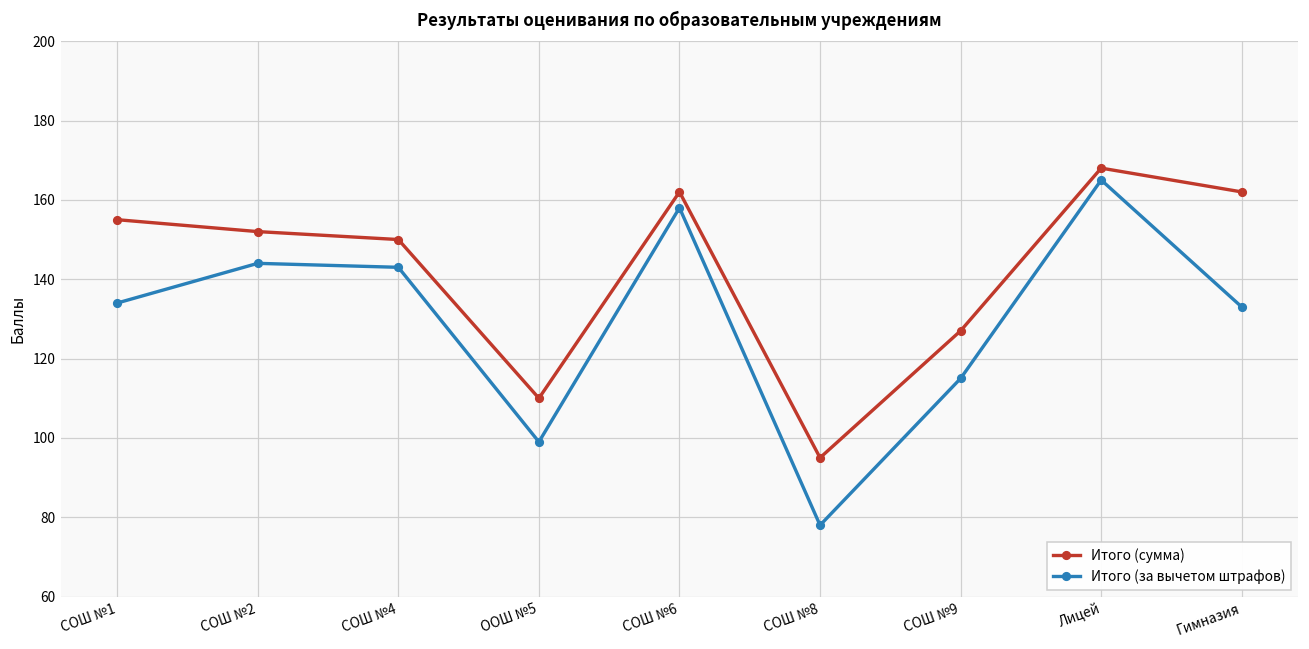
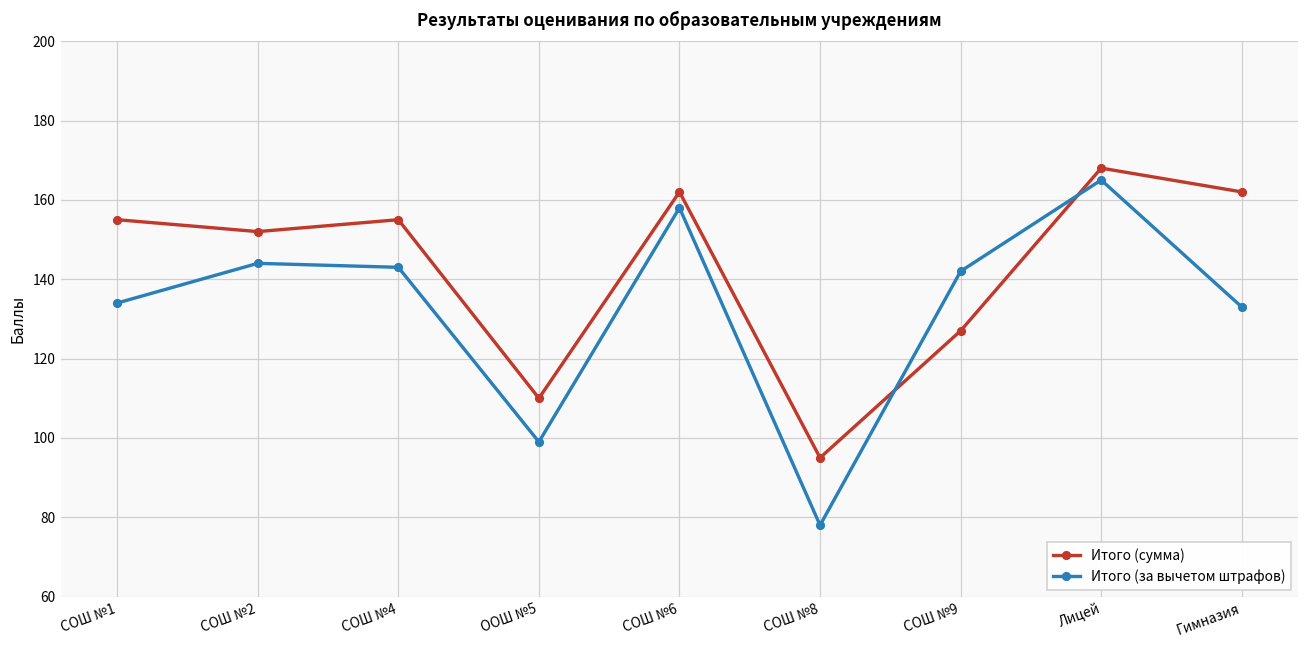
  {
    "Итого (сумма)": {
      "СОШ №1": 155,
      "СОШ №2": 152,
-     "СОШ №4": 150,
+     "СОШ №4": 155,
      "ООШ №5": 110,
      "СОШ №6": 162,
      "СОШ №8": 95,
      "СОШ №9": 127,
      "Лицей": 168,
      "Гимназия": 162
    },
    "Итого (за вычетом штрафов)": {
      "СОШ №1": 134,
      "СОШ №2": 144,
      "СОШ №4": 143,
      "ООШ №5": 99,
      "СОШ №6": 158,
      "СОШ №8": 78,
-     "СОШ №9": 115,
+     "СОШ №9": 142,
      "Лицей": 165,
      "Гимназия": 133
    }
  }
